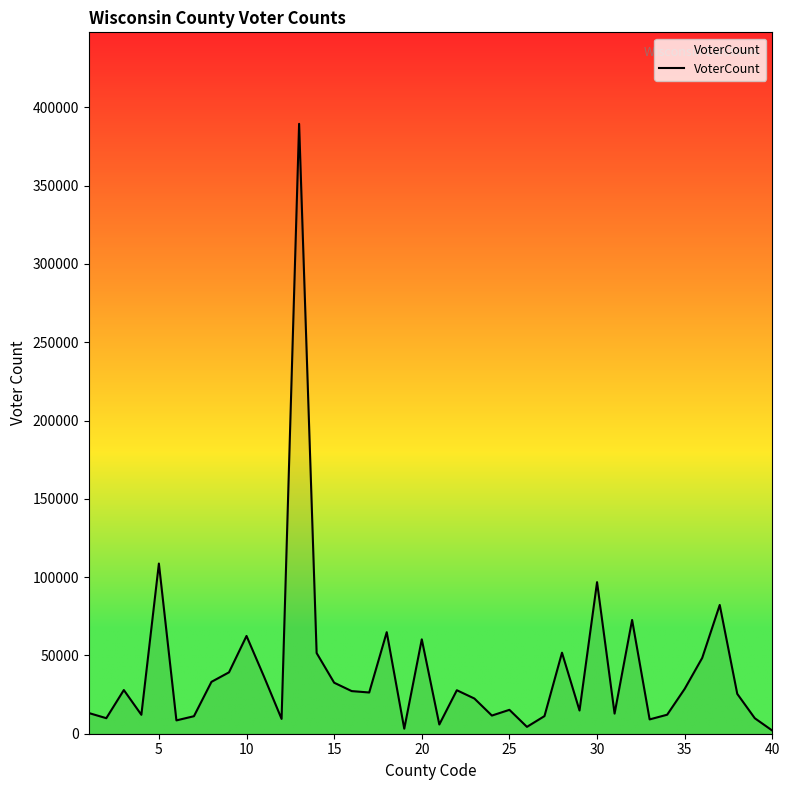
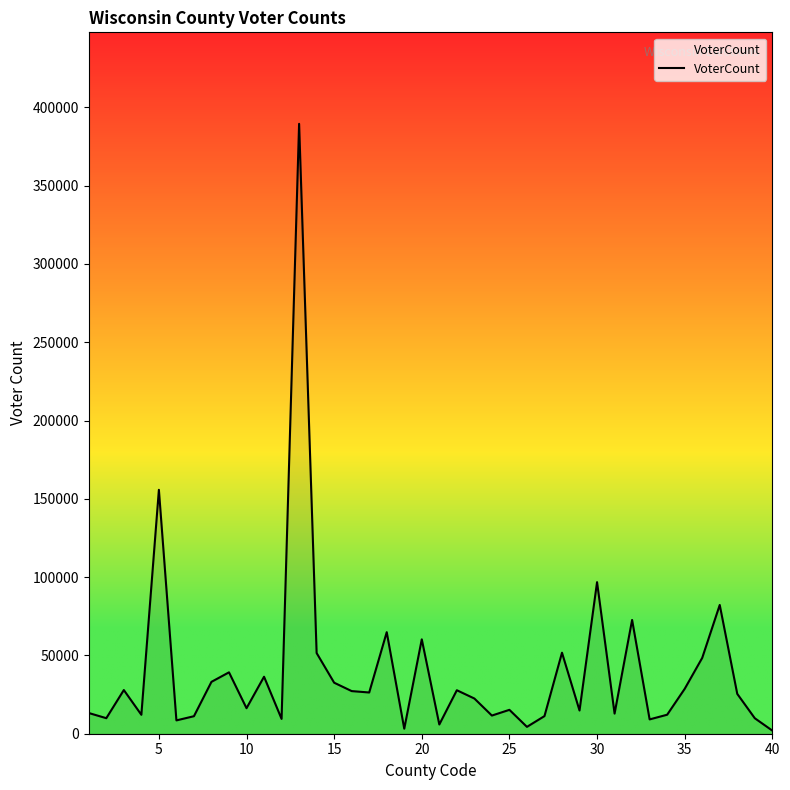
  {
-   "5": 109000,
-   "10": 62000,
+   "5": 156000,
+   "10": 16000,
    "15": 33000,
    "20": 60000,
    "25": 15000,
    "30": 97000,
    "35": 29000,
    "40": 2000
  }
